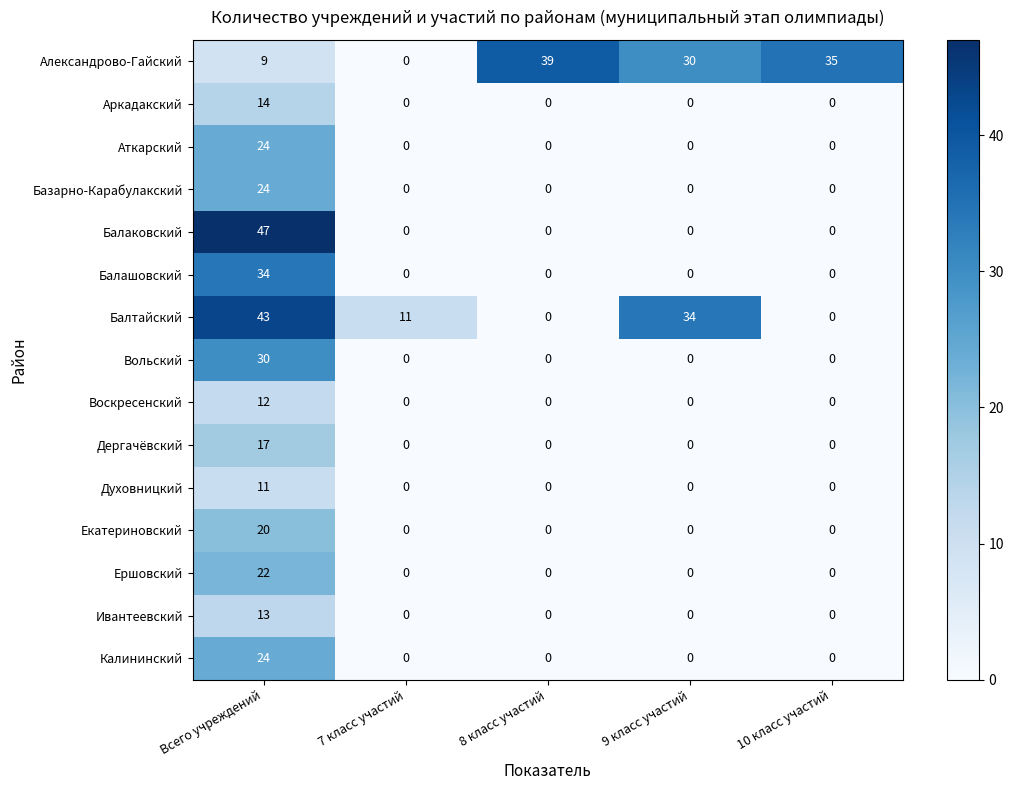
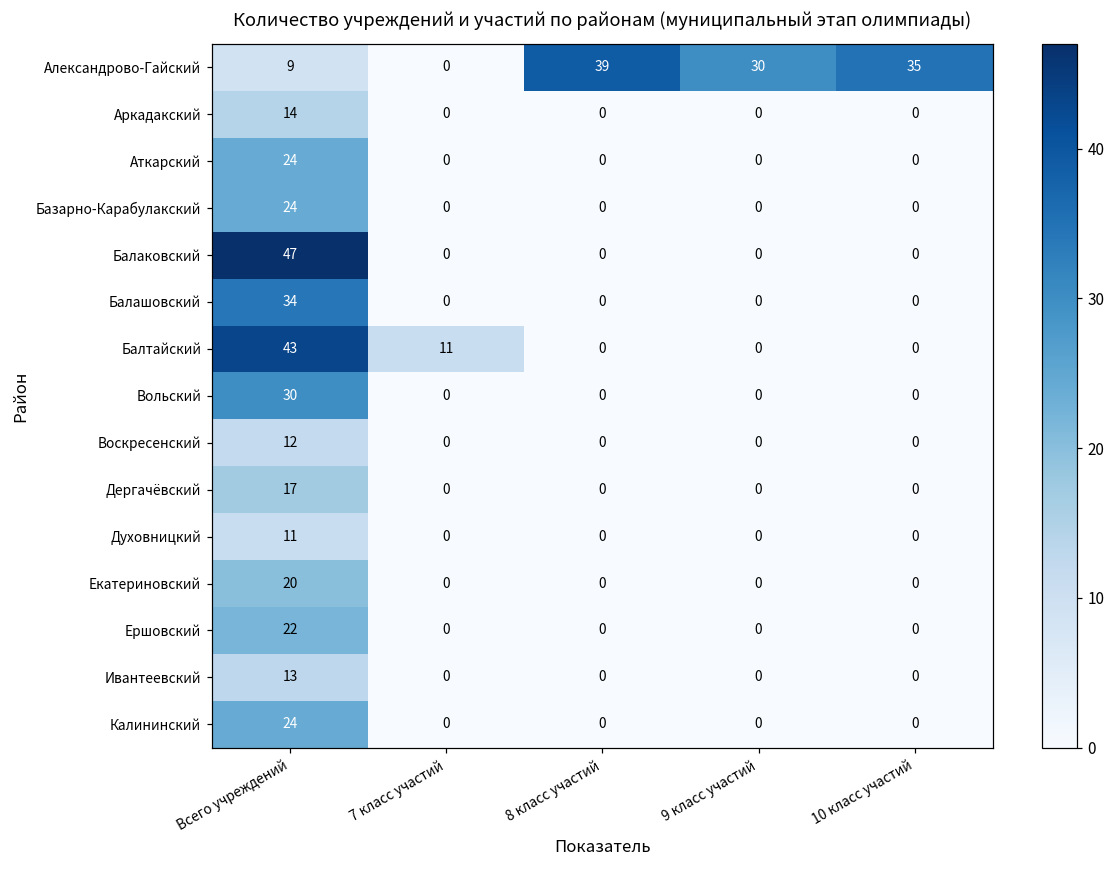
  {
    "Александрово-Гайский": {
      "Всего учреждений": 9,
      "7 класс участий": 0,
      "8 класс участий": 39,
      "9 класс участий": 30,
      "10 класс участий": 35
    },
    "Аркадакский": {
      "Всего учреждений": 14,
      "7 класс участий": 0,
      "8 класс участий": 0,
      "9 класс участий": 0,
      "10 класс участий": 0
    },
    "Аткарский": {
      "Всего учреждений": 24,
      "7 класс участий": 0,
      "8 класс участий": 0,
      "9 класс участий": 0,
      "10 класс участий": 0
    },
    "Базарно-Карабулакский": {
      "Всего учреждений": 24,
      "7 класс участий": 0,
      "8 класс участий": 0,
      "9 класс участий": 0,
      "10 класс участий": 0
    },
    "Балаковский": {
      "Всего учреждений": 47,
      "7 класс участий": 0,
      "8 класс участий": 0,
      "9 класс участий": 0,
      "10 класс участий": 0
    },
    "Балашовский": {
      "Всего учреждений": 34,
      "7 класс участий": 0,
      "8 класс участий": 0,
      "9 класс участий": 0,
      "10 класс участий": 0
    },
    "Балтайский": {
      "Всего учреждений": 43,
      "7 класс участий": 11,
      "8 класс участий": 0,
-     "9 класс участий": 34,
+     "9 класс участий": 0,
      "10 класс участий": 0
    },
    "Вольский": {
      "Всего учреждений": 30,
      "7 класс участий": 0,
      "8 класс участий": 0,
      "9 класс участий": 0,
      "10 класс участий": 0
    },
    "Воскресенский": {
      "Всего учреждений": 12,
      "7 класс участий": 0,
      "8 класс участий": 0,
      "9 класс участий": 0,
      "10 класс участий": 0
    },
    "Дергачёвский": {
      "Всего учреждений": 17,
      "7 класс участий": 0,
      "8 класс участий": 0,
      "9 класс участий": 0,
      "10 класс участий": 0
    },
    "Духовницкий": {
      "Всего учреждений": 11,
      "7 класс участий": 0,
      "8 класс участий": 0,
      "9 класс участий": 0,
      "10 класс участий": 0
    },
    "Екатериновский": {
      "Всего учреждений": 20,
      "7 класс участий": 0,
      "8 класс участий": 0,
      "9 класс участий": 0,
      "10 класс участий": 0
    },
    "Ершовский": {
      "Всего учреждений": 22,
      "7 класс участий": 0,
      "8 класс участий": 0,
      "9 класс участий": 0,
      "10 класс участий": 0
    },
    "Ивантеевский": {
      "Всего учреждений": 13,
      "7 класс участий": 0,
      "8 класс участий": 0,
      "9 класс участий": 0,
      "10 класс участий": 0
    },
    "Калининский": {
      "Всего учреждений": 24,
      "7 класс участий": 0,
      "8 класс участий": 0,
      "9 класс участий": 0,
      "10 класс участий": 0
    }
  }
